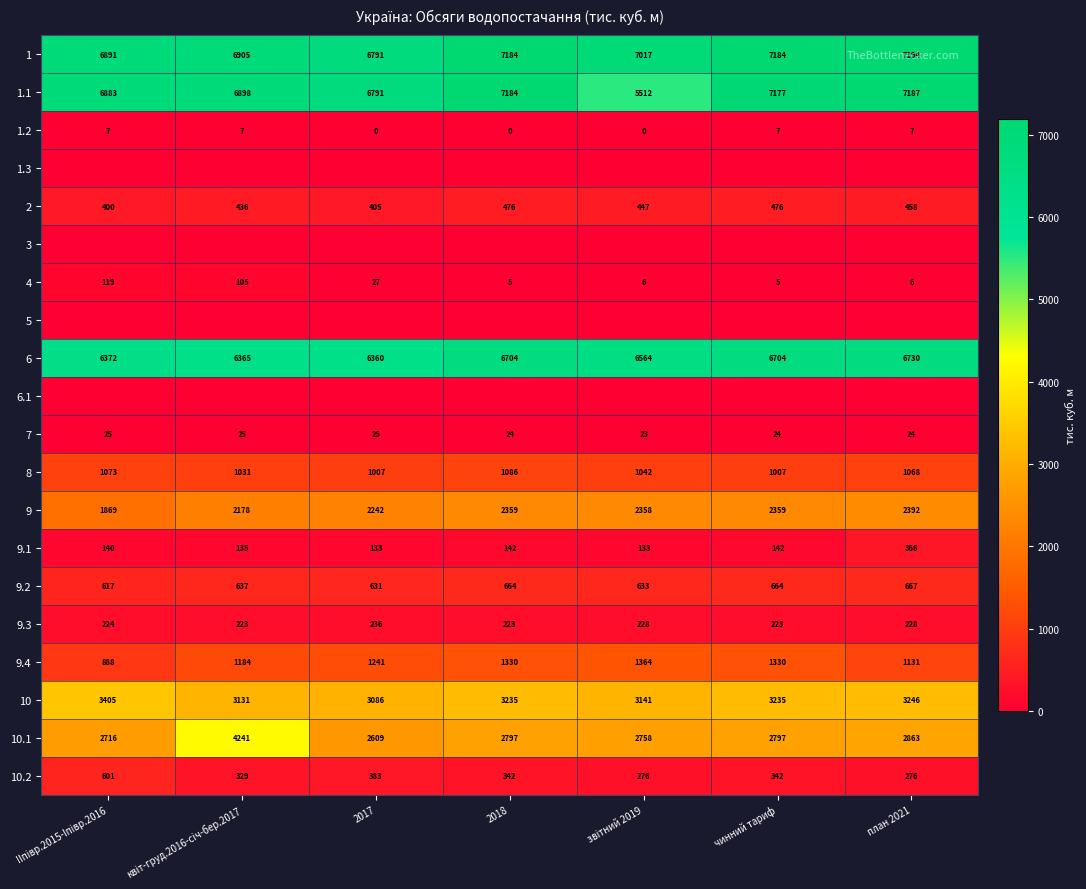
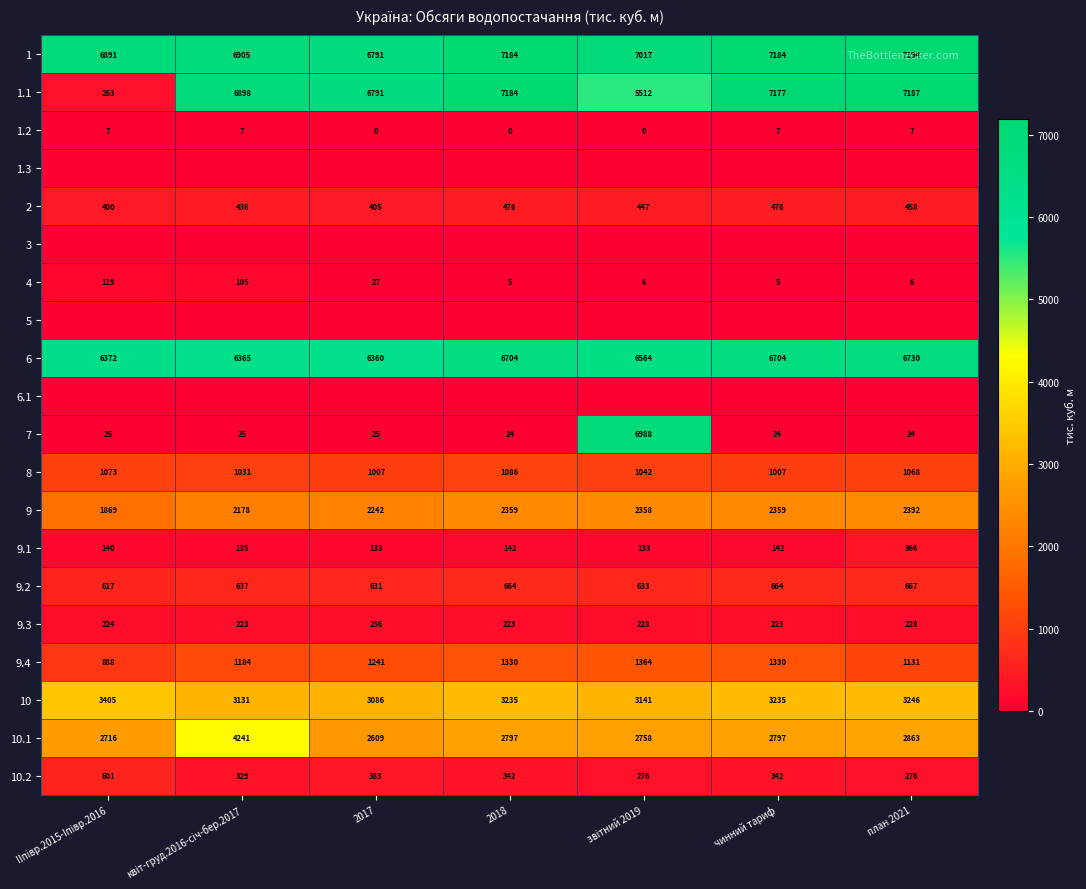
  {
    "1": {
      "IIпівр.2015-Іпівр.2016": 6891,
      "квіт-груд.2016-січ-бер.2017": 6905,
      "2017": 6791,
      "2018": 7184,
      "звітний 2019": 7017,
      "чинний тариф": 7184
    },
    "1.1": {
-     "IIпівр.2015-Іпівр.2016": 6883,
+     "IIпівр.2015-Іпівр.2016": 263,
      "квіт-груд.2016-січ-бер.2017": 6898,
      "2017": 6791,
      "2018": 7184,
      "звітний 2019": 5512,
      "чинний тариф": 7177,
      "план 2021": 7187
    },
    "1.2": {
      "IIпівр.2015-Іпівр.2016": 7,
      "квіт-груд.2016-січ-бер.2017": 7,
      "2017": 0,
      "2018": 0,
      "звітний 2019": 0,
      "чинний тариф": 7,
      "план 2021": 7
    },
    "2": {
      "IIпівр.2015-Іпівр.2016": 400,
      "квіт-груд.2016-січ-бер.2017": 436,
      "2017": 405,
      "2018": 476,
      "звітний 2019": 447,
      "чинний тариф": 476,
      "план 2021": 458
    },
    "4": {
      "IIпівр.2015-Іпівр.2016": 119,
      "квіт-груд.2016-січ-бер.2017": 105,
      "2017": 27,
      "2018": 5,
      "звітний 2019": 6,
      "чинний тариф": 5,
      "план 2021": 6
    },
    "6": {
      "IIпівр.2015-Іпівр.2016": 6372,
      "квіт-груд.2016-січ-бер.2017": 6365,
      "2017": 6360,
      "2018": 6704,
      "звітний 2019": 6564,
      "чинний тариф": 6704,
      "план 2021": 6730
    },
    "7": {
      "IIпівр.2015-Іпівр.2016": 25,
      "квіт-груд.2016-січ-бер.2017": 25,
      "2017": 25,
      "2018": 24,
-     "звітний 2019": 23,
+     "звітний 2019": 6988,
      "чинний тариф": 24,
      "план 2021": 24
    },
    "8": {
      "IIпівр.2015-Іпівр.2016": 1073,
      "квіт-груд.2016-січ-бер.2017": 1031,
      "2017": 1007,
      "2018": 1086,
      "звітний 2019": 1042,
      "чинний тариф": 1007,
      "план 2021": 1068
    },
    "9": {
      "IIпівр.2015-Іпівр.2016": 1869,
      "квіт-груд.2016-січ-бер.2017": 2178,
      "2017": 2242,
      "2018": 2359,
      "звітний 2019": 2358,
      "чинний тариф": 2359,
      "план 2021": 2392
    },
    "9.1": {
      "IIпівр.2015-Іпівр.2016": 140,
      "квіт-груд.2016-січ-бер.2017": 135,
      "2017": 133,
      "2018": 142,
      "звітний 2019": 133,
      "чинний тариф": 142,
      "план 2021": 366
    },
    "9.2": {
      "IIпівр.2015-Іпівр.2016": 617,
      "квіт-груд.2016-січ-бер.2017": 637,
      "2017": 631,
      "2018": 664,
      "звітний 2019": 633,
      "чинний тариф": 664,
      "план 2021": 667
    },
    "9.3": {
      "IIпівр.2015-Іпівр.2016": 224,
      "квіт-груд.2016-січ-бер.2017": 223,
      "2017": 236,
      "2018": 223,
      "звітний 2019": 228,
      "чинний тариф": 223,
      "план 2021": 228
    },
    "9.4": {
      "IIпівр.2015-Іпівр.2016": 888,
      "квіт-груд.2016-січ-бер.2017": 1184,
      "2017": 1241,
      "2018": 1330,
      "звітний 2019": 1364,
      "чинний тариф": 1330,
      "план 2021": 1131
    },
    "10": {
      "IIпівр.2015-Іпівр.2016": 3405,
      "квіт-груд.2016-січ-бер.2017": 3131,
      "2017": 3086,
      "2018": 3235,
      "звітний 2019": 3141,
      "чинний тариф": 3235,
      "план 2021": 3246
    },
    "10.1": {
      "IIпівр.2015-Іпівр.2016": 2716,
      "квіт-груд.2016-січ-бер.2017": 4241,
      "2017": 2609,
      "2018": 2797,
      "звітний 2019": 2758,
      "чинний тариф": 2797,
      "план 2021": 2863
    },
    "10.2": {
      "IIпівр.2015-Іпівр.2016": 601,
      "квіт-груд.2016-січ-бер.2017": 329,
      "2017": 383,
      "2018": 342,
      "звітний 2019": 276,
      "чинний тариф": 342,
      "план 2021": 276
    }
  }
